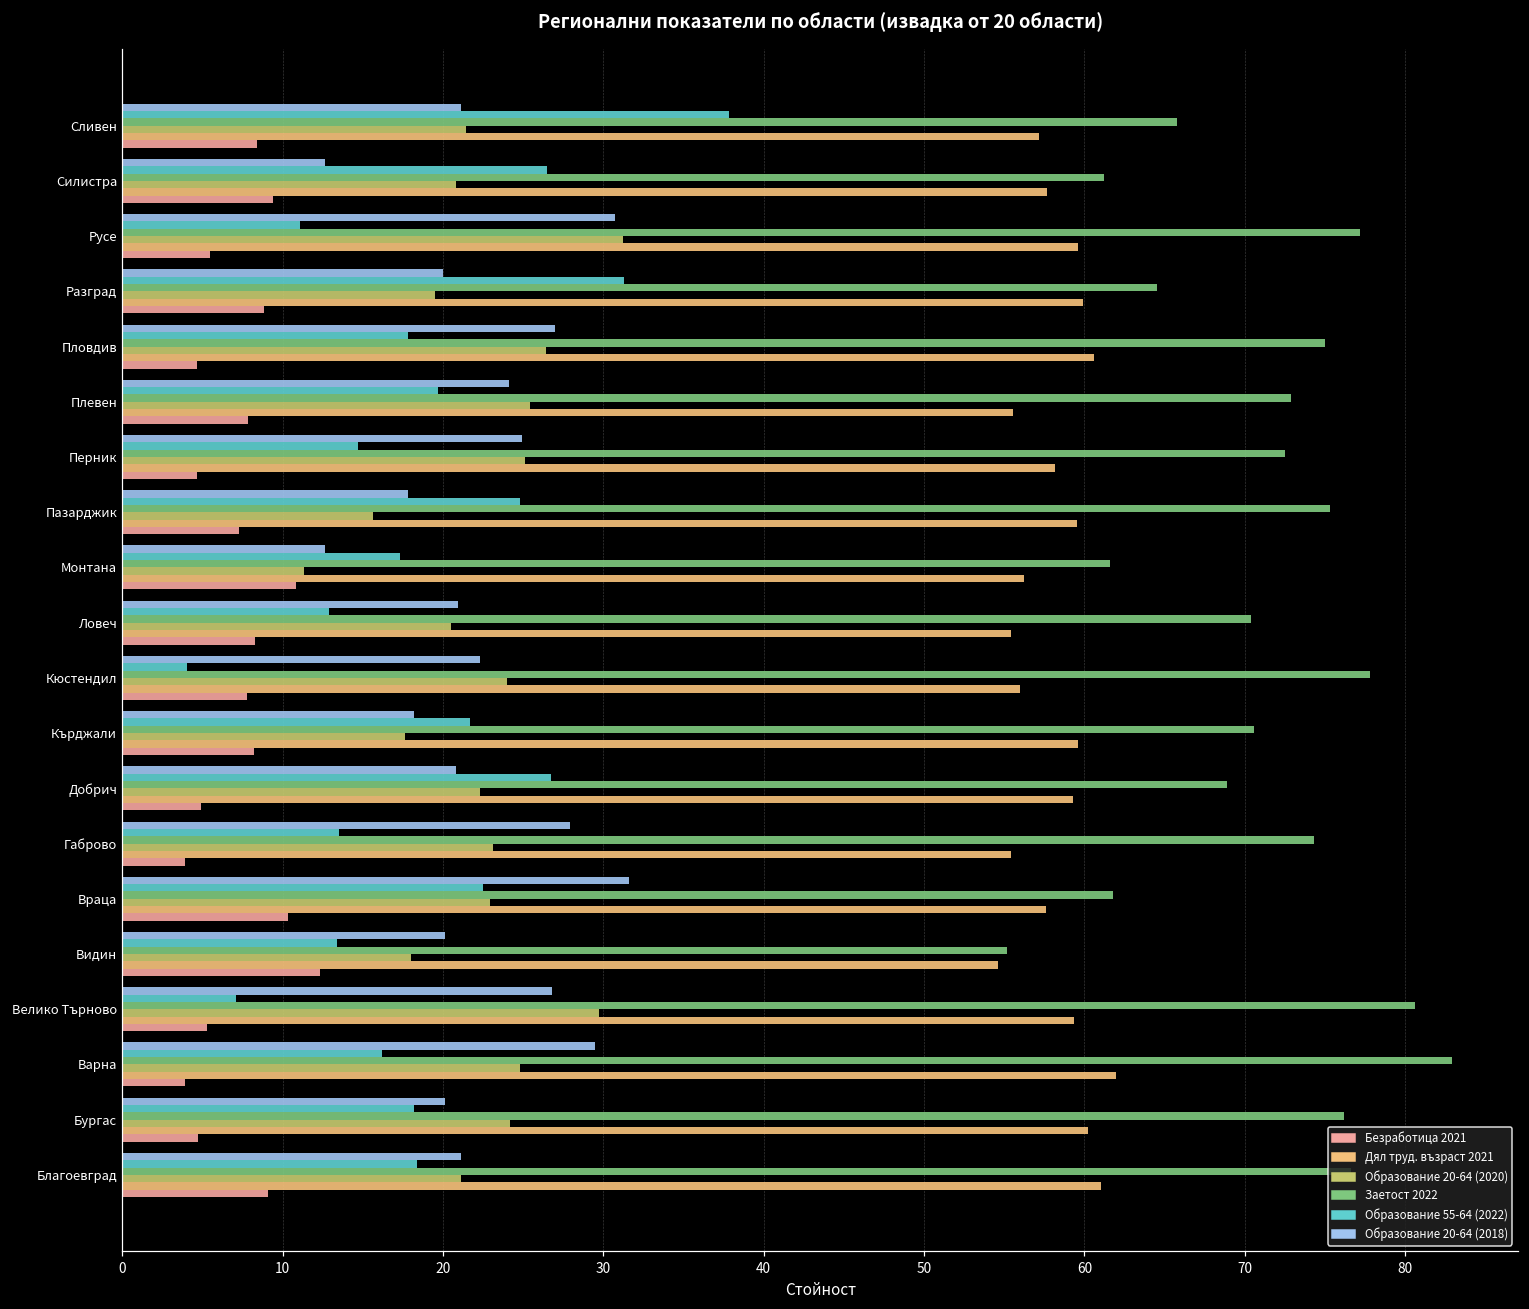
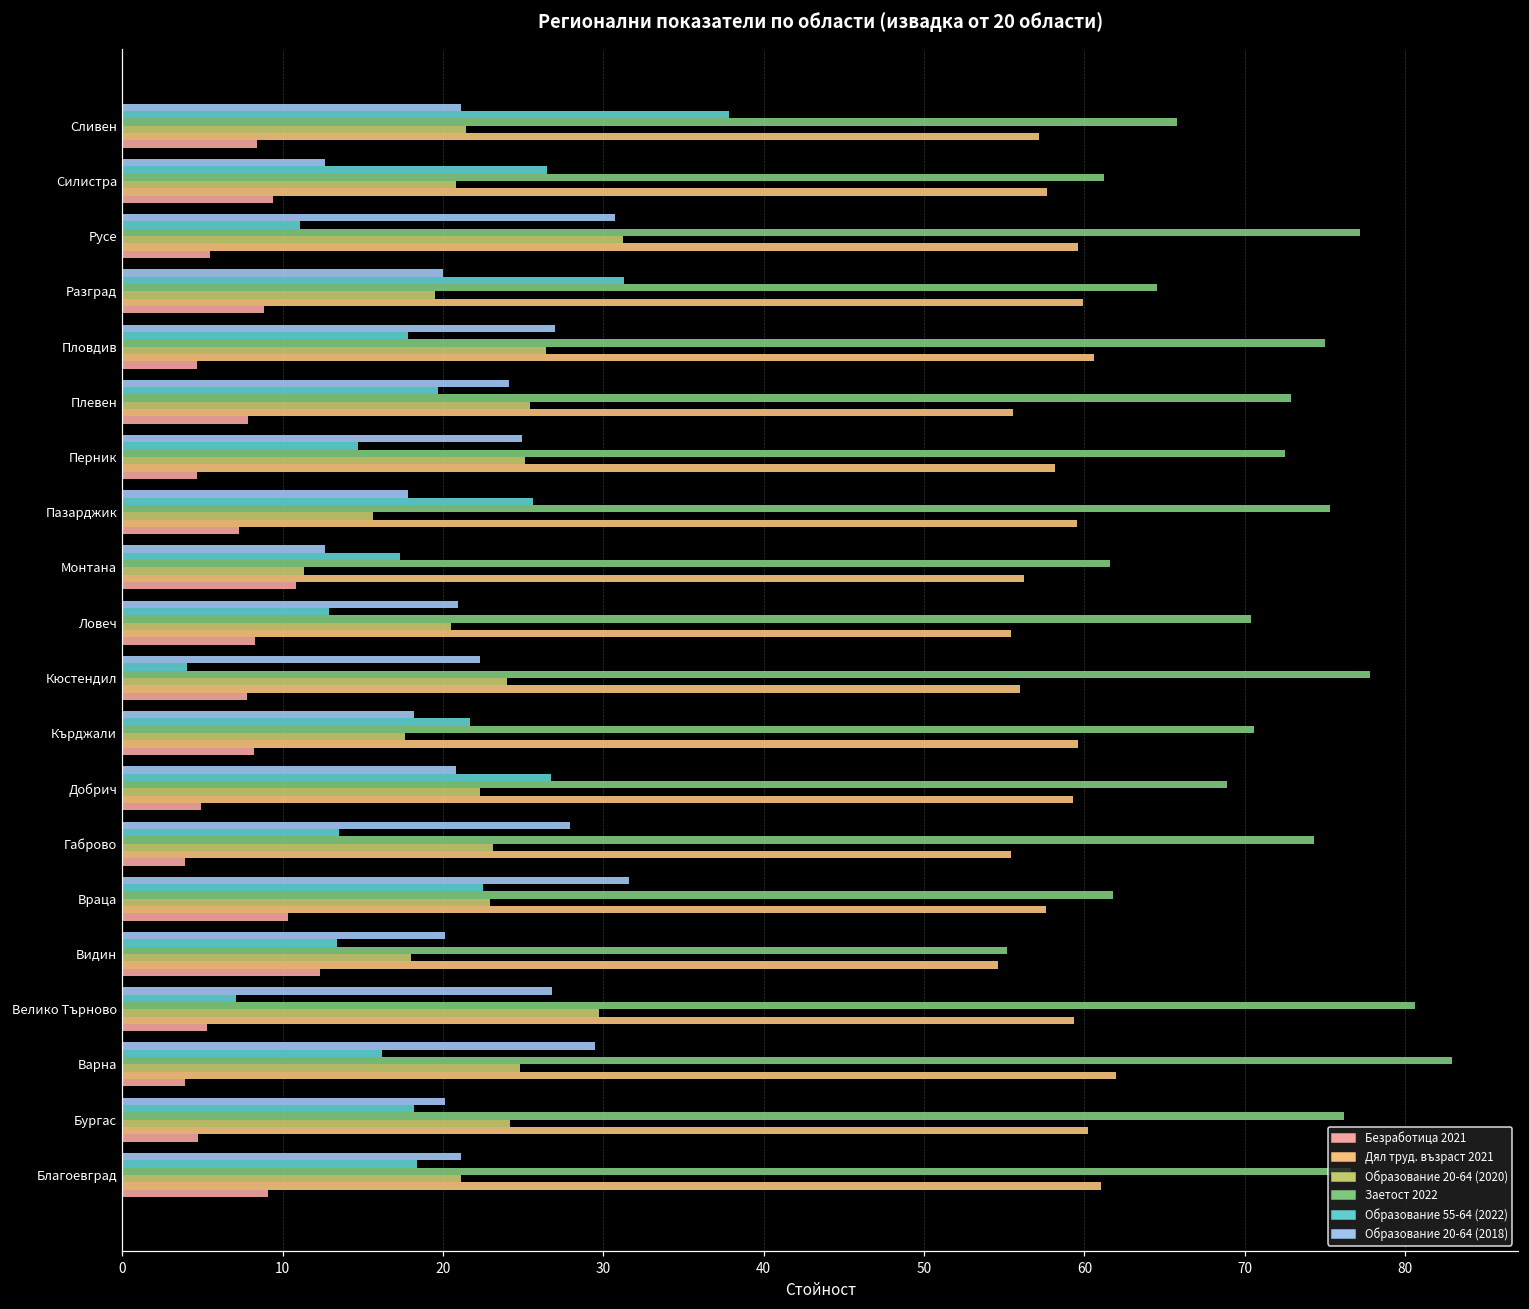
  {
    "Заетост 2022": {
      "Сливен": 65.8,
      "Силистра": 61.2,
      "Русе": 77.2,
      "Разград": 64.5,
      "Пловдив": 75.0,
      "Плевен": 72.9,
      "Перник": 72.5,
      "Пазарджик": 75.3,
      "Монтана": 61.6,
      "Ловеч": 70.4,
      "Кюстендил": 77.8,
      "Кърджали": 70.6,
      "Добрич": 68.9,
      "Габрово": 74.3,
      "Враца": 61.8,
      "Видин": 55.2,
      "Велико Търново": 80.6,
      "Варна": 82.9,
      "Бургас": 76.2
    },
    "Образование 55-64 (2022)": {
      "Сливен": 37.8,
      "Силистра": 26.5,
      "Русе": 11.1,
      "Разград": 31.3,
      "Пловдив": 17.8,
      "Плевен": 19.7,
      "Перник": 14.7,
-     "Пазарджик": 24.8,
+     "Пазарджик": 25.6,
      "Монтана": 17.3,
      "Ловеч": 12.9,
      "Кюстендил": 4.0,
      "Кърджали": 21.7,
      "Добрич": 26.7,
      "Габрово": 13.5,
      "Враца": 22.5,
      "Видин": 13.4,
      "Велико Търново": 7.1,
      "Варна": 16.2,
      "Бургас": 18.2,
      "Благоевград": 18.4
    },
    "Образование 20-64 (2018)": {
      "Сливен": 21.1,
      "Силистра": 12.6,
      "Русе": 30.7,
      "Разград": 20.0,
      "Пловдив": 27.0,
      "Плевен": 24.1,
      "Перник": 24.9,
      "Пазарджик": 17.8,
      "Монтана": 12.6,
      "Ловеч": 20.9,
      "Кюстендил": 22.3,
      "Кърджали": 18.2,
      "Добрич": 20.8,
      "Габрово": 27.9,
      "Враца": 31.6,
      "Видин": 20.1,
      "Велико Търново": 26.8,
      "Варна": 29.5,
      "Бургас": 20.1,
      "Благоевград": 21.1
    }
  }
